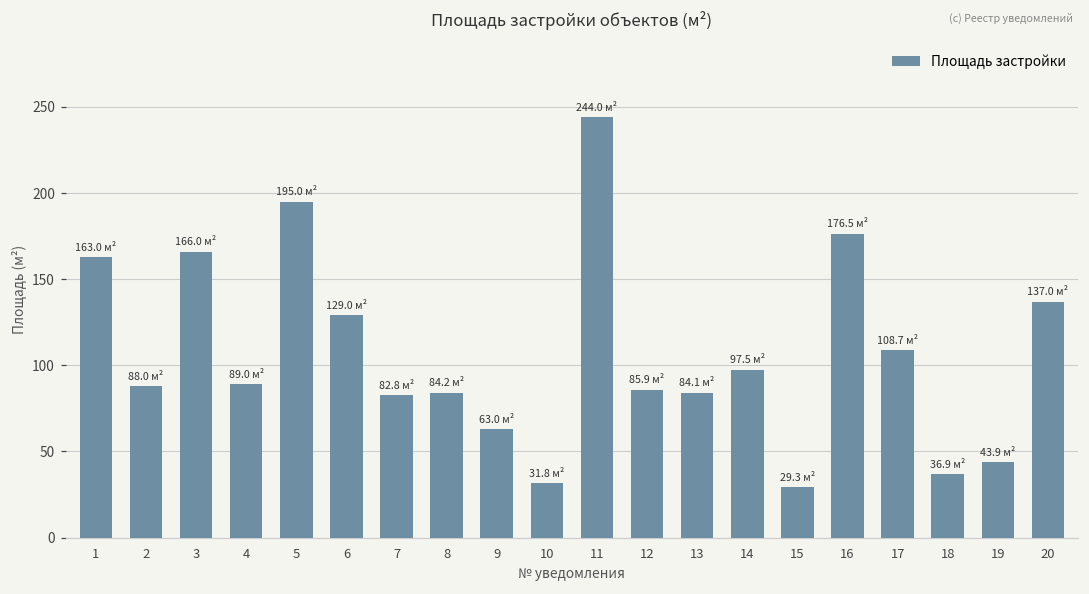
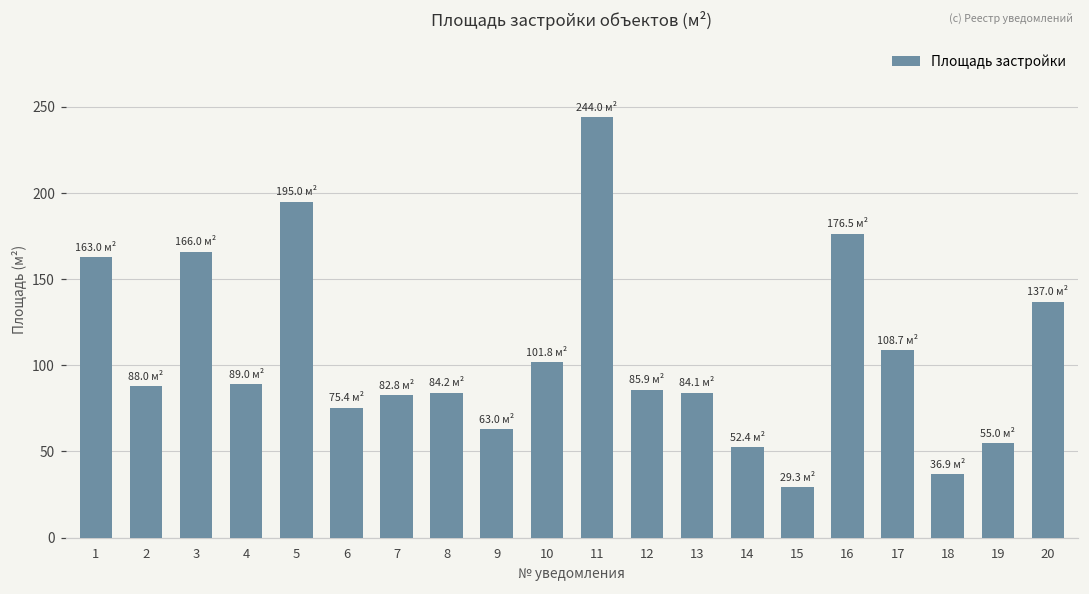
  {
    "1": 163.0,
    "2": 88.0,
    "3": 166.0,
    "4": 89.0,
    "5": 195.0,
-   "6": 129.0,
+   "6": 75.4,
    "7": 82.8,
    "8": 84.2,
    "9": 63.0,
-   "10": 31.8,
+   "10": 101.8,
    "11": 244.0,
    "12": 85.9,
    "13": 84.1,
-   "14": 97.5,
+   "14": 52.4,
    "15": 29.3,
    "16": 176.5,
    "17": 108.7,
    "18": 36.9,
-   "19": 43.9,
+   "19": 55.0,
    "20": 137.0
  }
